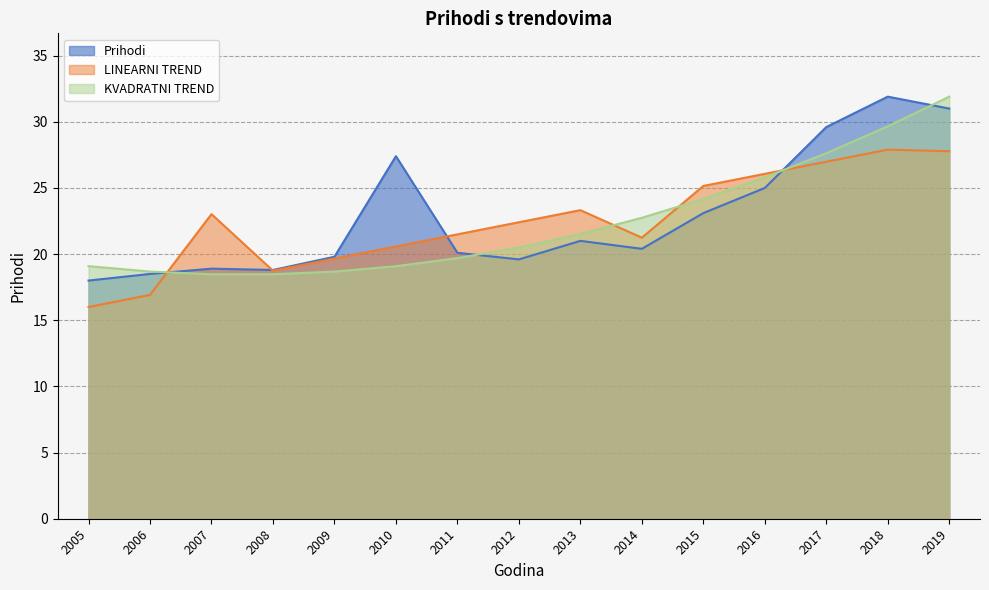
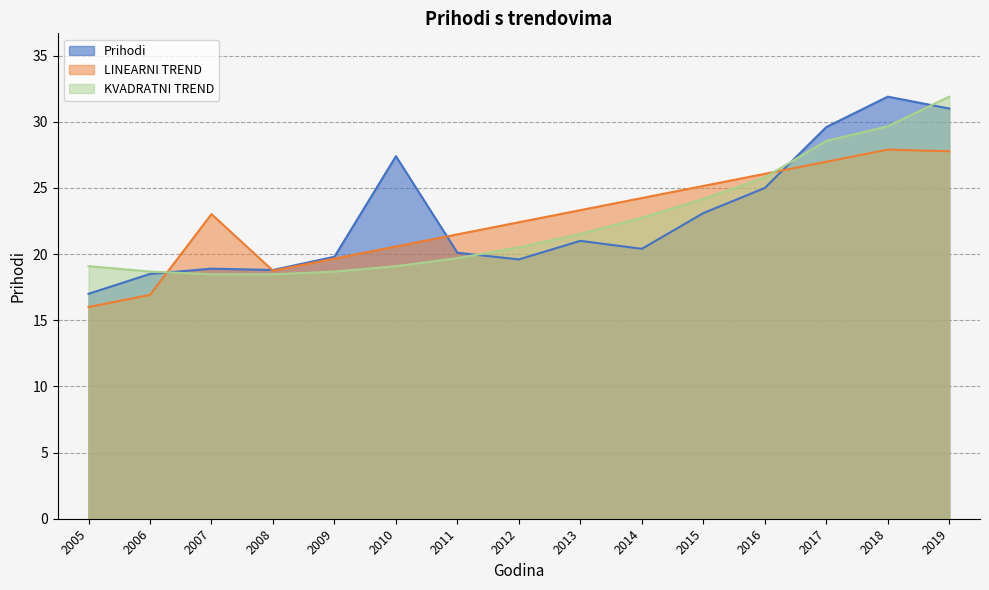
  {
    "Prihodi": {
-     "2005": 18,
+     "2005": 17,
      "2007": 19,
      "2010": 27.4,
      "2011": 20,
      "2012": 19.6,
      "2013": 21,
      "2014": 20.4,
      "2015": 23,
      "2016": 25,
      "2017": 29.6,
      "2018": 32,
      "2019": 31
    },
    "LINEARNI TREND": {
      "2005": 16.0,
      "2006": 16.9,
      "2007": 23.0,
      "2010": 20.6,
      "2011": 21.5,
      "2012": 22.4,
      "2013": 23.3,
-     "2014": 21.2,
+     "2014": 24.2,
      "2015": 25.2,
      "2016": 26.1,
      "2017": 27.0,
      "2018": 27.9,
      "2019": 27.8
    },
    "KVADRATNI TREND": {
      "2005": 19.1,
      "2007": 18.5,
      "2008": 18.5,
      "2009": 18.7,
      "2010": 19.1,
      "2011": 19.7,
      "2012": 20.5,
      "2013": 21.5,
      "2014": 22.7,
      "2015": 24.2,
      "2016": 25.8,
-     "2017": 27.6,
+     "2017": 28.6,
      "2018": 29.7,
      "2019": 31.9
    }
  }
